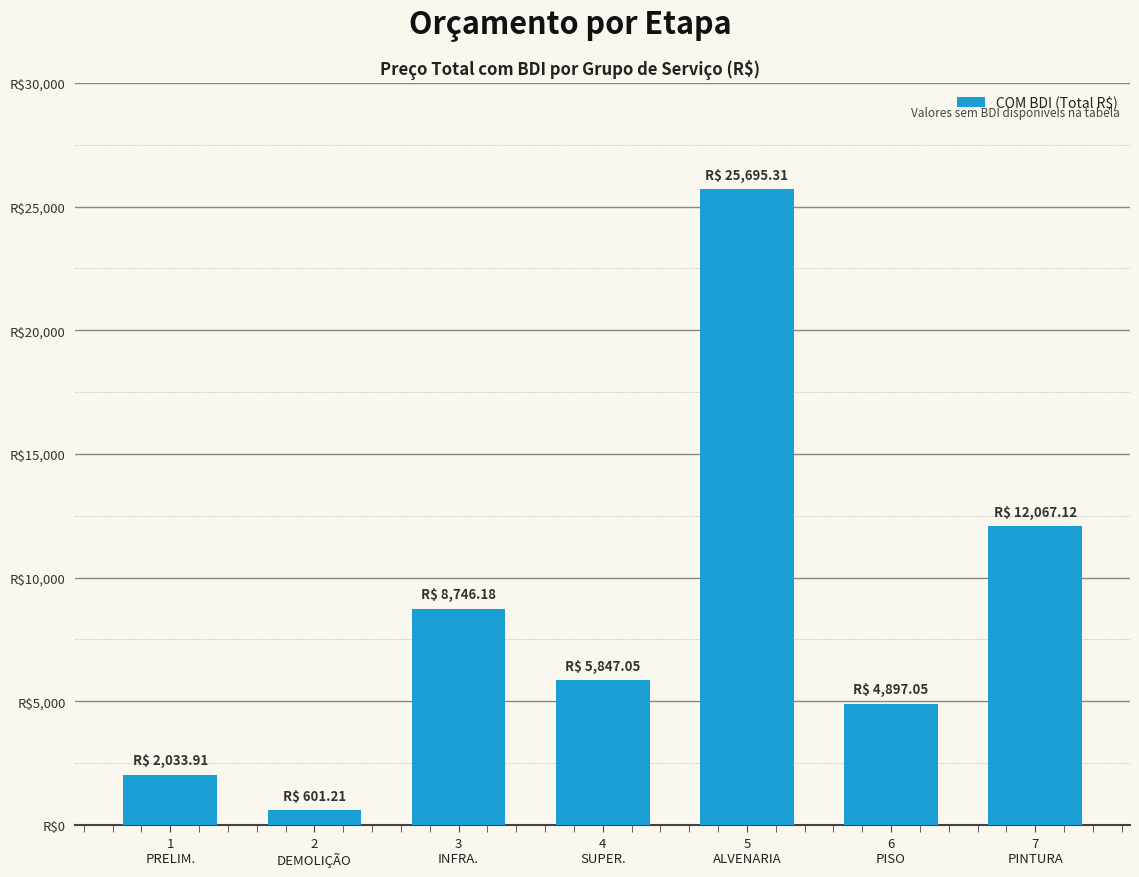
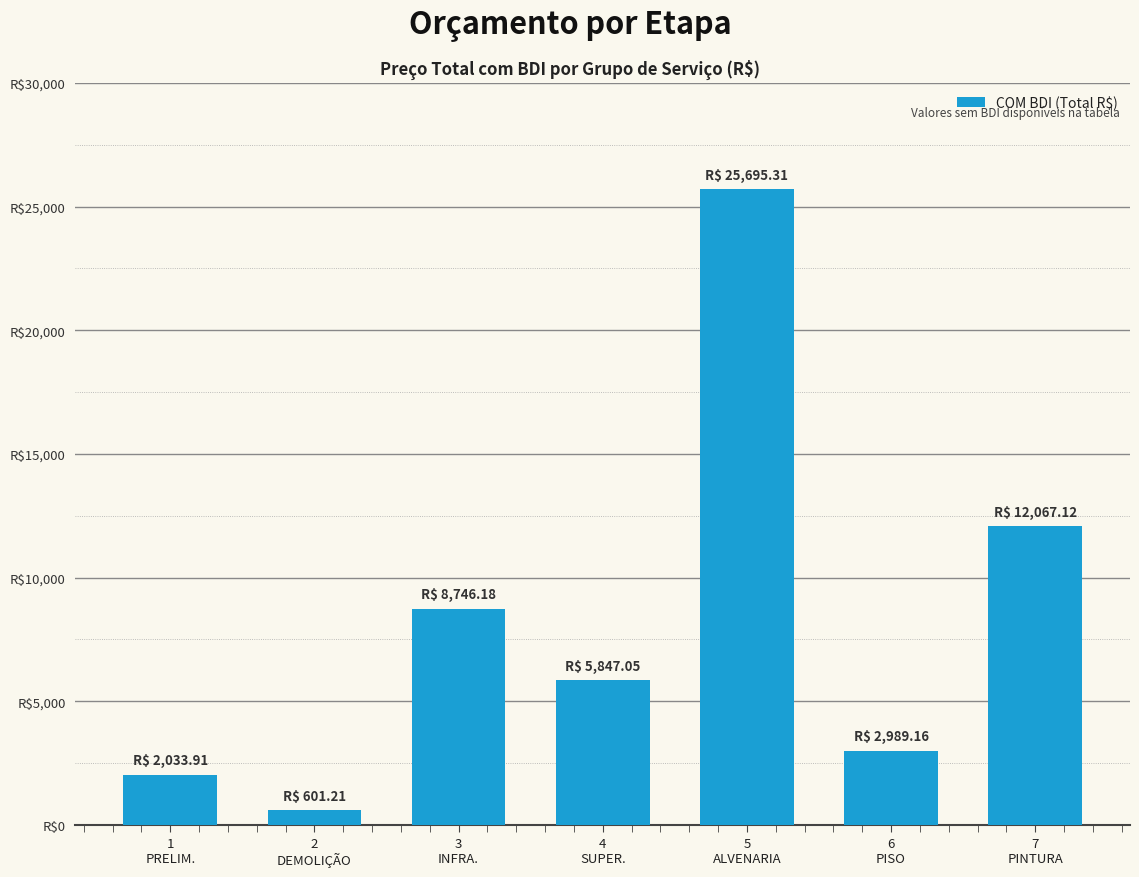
  {
    "1 PRELIM.": "2,033.91",
    "2 DEMOLIÇÃO": "601.21",
    "3 INFRA.": "8,746.18",
    "4 SUPER.": "5,847.05",
    "5 ALVENARIA": "25,695.31",
-   "6 PISO": "4,897.05",
+   "6 PISO": "2,989.16",
    "7 PINTURA": "12,067.12"
  }
